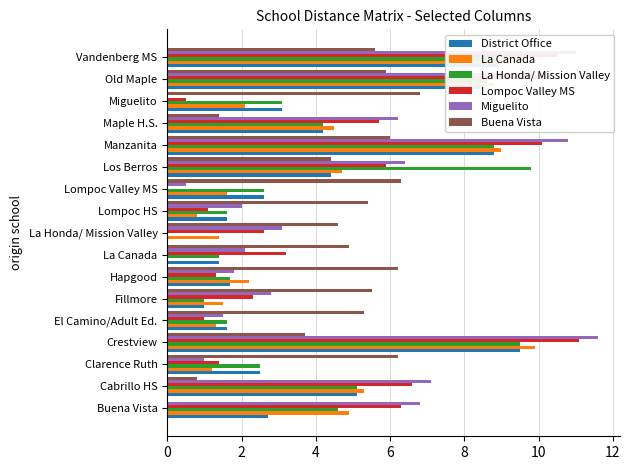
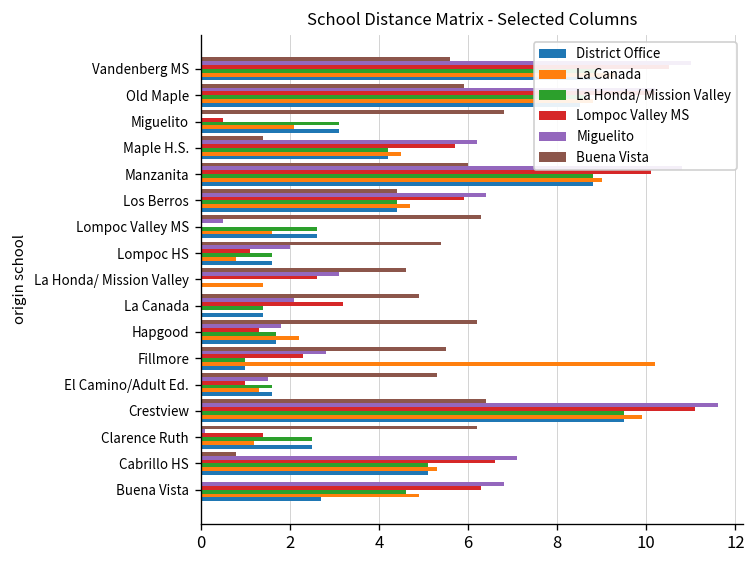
  {
    "District Office": {
      "Miguelito": 3.1,
      "Maple H.S.": 4.2,
      "Manzanita": 8.8,
      "Los Berros": 4.4,
      "Lompoc Valley MS": 2.6,
      "Lompoc HS": 1.6,
      "La Honda/ Mission Valley": 0.0,
      "La Canada": 1.4,
      "Hapgood": 1.7,
      "Fillmore": 1.0,
      "El Camino/Adult Ed.": 1.6,
      "Crestview": 9.5,
      "Clarence Ruth": 2.5,
      "Cabrillo HS": 5.1,
      "Buena Vista": 2.7
    },
    "La Canada": {
      "Miguelito": 2.1,
      "Maple H.S.": 4.5,
      "Manzanita": 9.0,
      "Los Berros": 4.7,
      "Lompoc Valley MS": 1.6,
      "Lompoc HS": 0.8,
      "La Honda/ Mission Valley": 1.4,
      "La Canada": 0.0,
      "Hapgood": 2.2,
-     "Fillmore": 1.5,
+     "Fillmore": 10.2,
      "El Camino/Adult Ed.": 1.3,
      "Crestview": 9.9,
      "Clarence Ruth": 1.2,
      "Cabrillo HS": 5.3,
      "Buena Vista": 4.9
    },
    "La Honda/ Mission Valley": {
      "Miguelito": 3.1,
      "Maple H.S.": 4.2,
      "Manzanita": 8.8,
-     "Los Berros": 9.8,
+     "Los Berros": 4.4,
      "Lompoc Valley MS": 2.6,
      "Lompoc HS": 1.6,
      "La Honda/ Mission Valley": 0.0,
      "La Canada": 1.4,
      "Hapgood": 1.7,
      "Fillmore": 1.0,
      "El Camino/Adult Ed.": 1.6,
      "Crestview": 9.5,
      "Clarence Ruth": 2.5,
      "Cabrillo HS": 5.1,
      "Buena Vista": 4.6
    },
    "Lompoc Valley MS": {
      "Miguelito": 0.5,
      "Maple H.S.": 5.7,
      "Manzanita": 10.1,
      "Los Berros": 5.9,
      "Lompoc Valley MS": 0.0,
      "Lompoc HS": 1.1,
      "La Honda/ Mission Valley": 2.6,
      "La Canada": 3.2,
      "Hapgood": 1.3,
      "Fillmore": 2.3,
      "El Camino/Adult Ed.": 1.0,
      "Crestview": 11.1,
      "Clarence Ruth": 1.4,
      "Cabrillo HS": 6.6,
      "Buena Vista": 6.3
    },
    "Miguelito": {
      "Miguelito": 0.0,
      "Maple H.S.": 6.2,
      "Manzanita": 10.8,
      "Los Berros": 6.4,
      "Lompoc Valley MS": 0.5,
      "Lompoc HS": 2.0,
      "La Honda/ Mission Valley": 3.1,
      "La Canada": 2.1,
      "Hapgood": 1.8,
      "Fillmore": 2.8,
      "El Camino/Adult Ed.": 1.5,
      "Crestview": 11.6,
-     "Clarence Ruth": 1.0,
+     "Clarence Ruth": 0.1,
      "Cabrillo HS": 7.1,
      "Buena Vista": 6.8
    },
    "Buena Vista": {
      "Vandenberg MS": 5.6,
      "Old Maple": 5.9,
      "Miguelito": 6.8,
      "Maple H.S.": 1.4,
      "Manzanita": 6.0,
      "Los Berros": 4.4,
      "Lompoc Valley MS": 6.3,
      "Lompoc HS": 5.4,
      "La Honda/ Mission Valley": 4.6,
      "La Canada": 4.9,
      "Hapgood": 6.2,
      "Fillmore": 5.5,
      "El Camino/Adult Ed.": 5.3,
-     "Crestview": 3.7,
+     "Crestview": 6.4,
      "Clarence Ruth": 6.2,
      "Cabrillo HS": 0.8,
      "Buena Vista": 0.0
    }
  }
